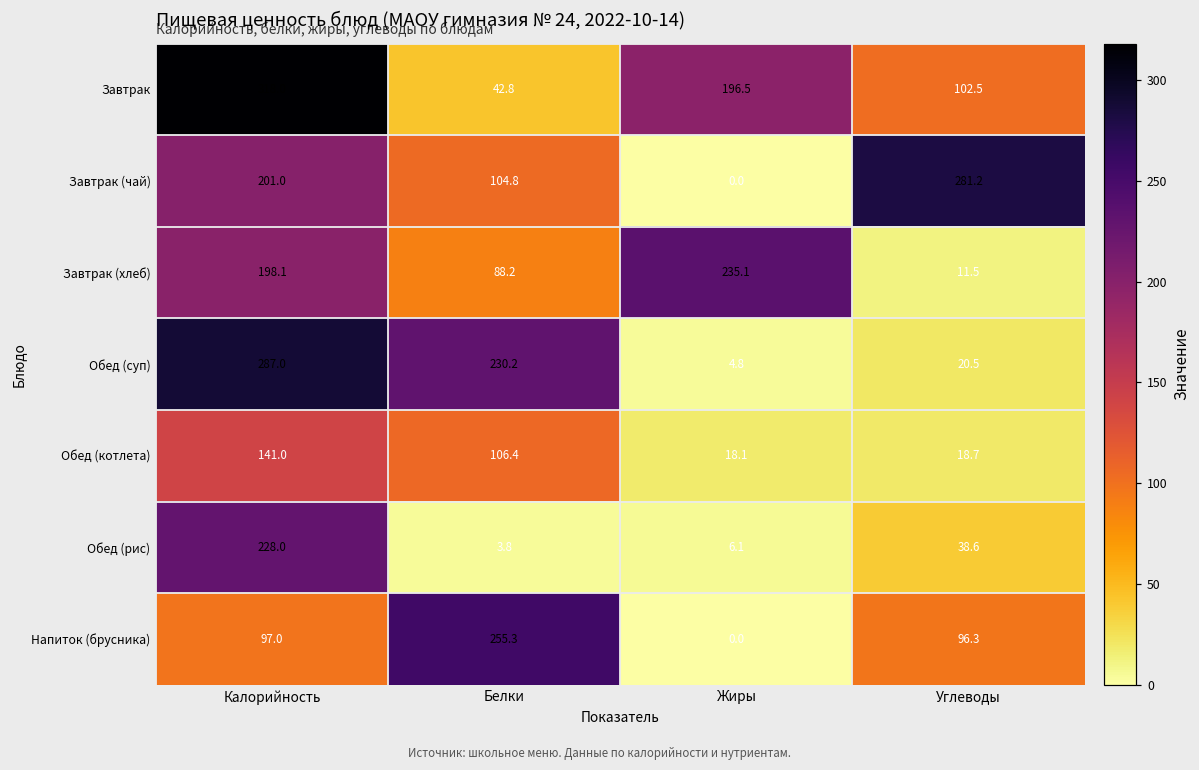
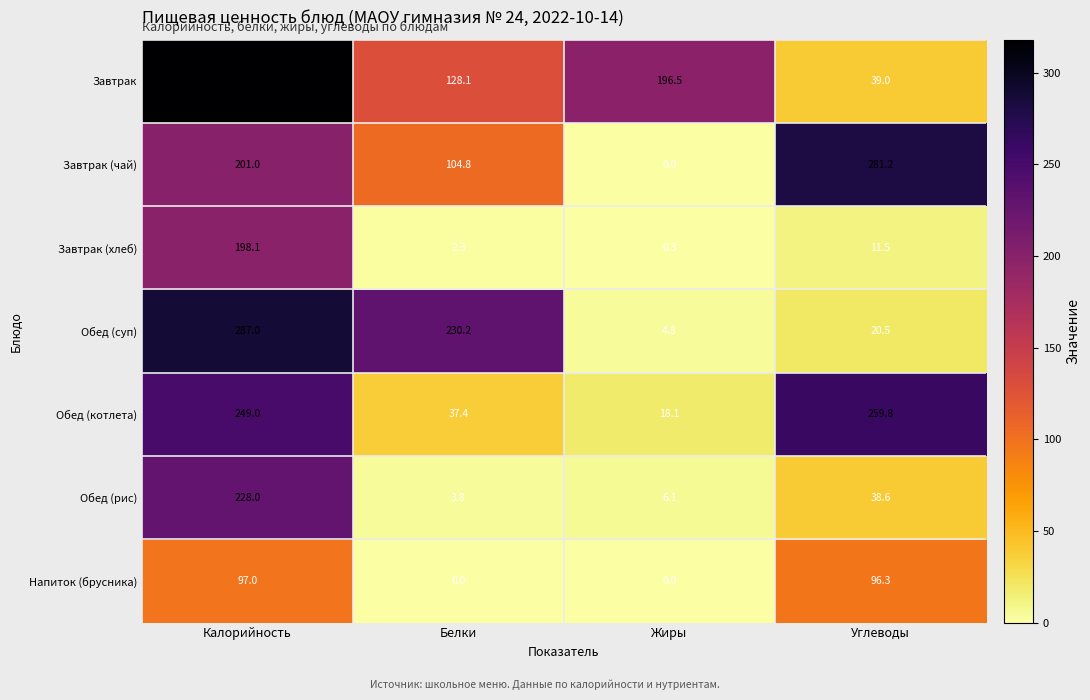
  {
    "Завтрак": {
-     "Белки": 42.8,
+     "Белки": 128.1,
      "Жиры": 196.5,
-     "Углеводы": 102.5
+     "Углеводы": 39.0
    },
    "Завтрак (чай)": {
      "Калорийность": 201.0,
      "Белки": 104.8,
      "Жиры": 0.0,
      "Углеводы": 281.2
    },
    "Завтрак (хлеб)": {
      "Калорийность": 198.1,
-     "Белки": 88.2,
-     "Жиры": 235.1,
+     "Белки": 2.3,
+     "Жиры": 0.3,
      "Углеводы": 11.5
    },
    "Обед (суп)": {
      "Калорийность": 287.0,
      "Белки": 230.2,
      "Жиры": 4.8,
      "Углеводы": 20.5
    },
    "Обед (котлета)": {
-     "Калорийность": 141.0,
-     "Белки": 106.4,
+     "Калорийность": 249.0,
+     "Белки": 37.4,
      "Жиры": 18.1,
-     "Углеводы": 18.7
+     "Углеводы": 259.8
    },
    "Обед (рис)": {
      "Калорийность": 228.0,
      "Белки": 3.8,
      "Жиры": 6.1,
      "Углеводы": 38.6
    },
    "Напиток (брусника)": {
      "Калорийность": 97.0,
-     "Белки": 255.3,
+     "Белки": 0.0,
      "Жиры": 0.0,
      "Углеводы": 96.3
    }
  }
